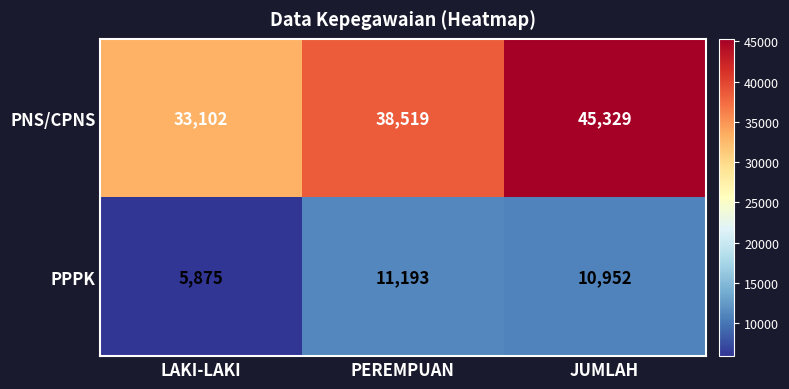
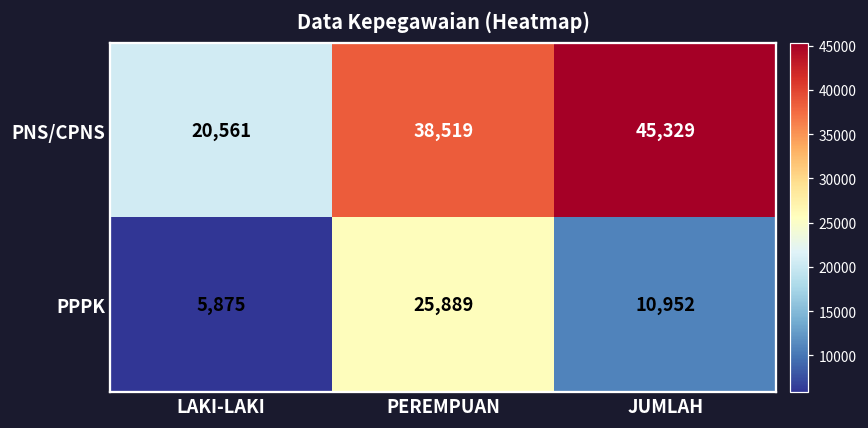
  {
    "PNS/CPNS": {
-     "LAKI-LAKI": "33,102",
+     "LAKI-LAKI": "20,561",
      "PEREMPUAN": "38,519",
      "JUMLAH": "45,329"
    },
    "PPPK": {
      "LAKI-LAKI": "5,875",
-     "PEREMPUAN": "11,193",
+     "PEREMPUAN": "25,889",
      "JUMLAH": "10,952"
    }
  }
